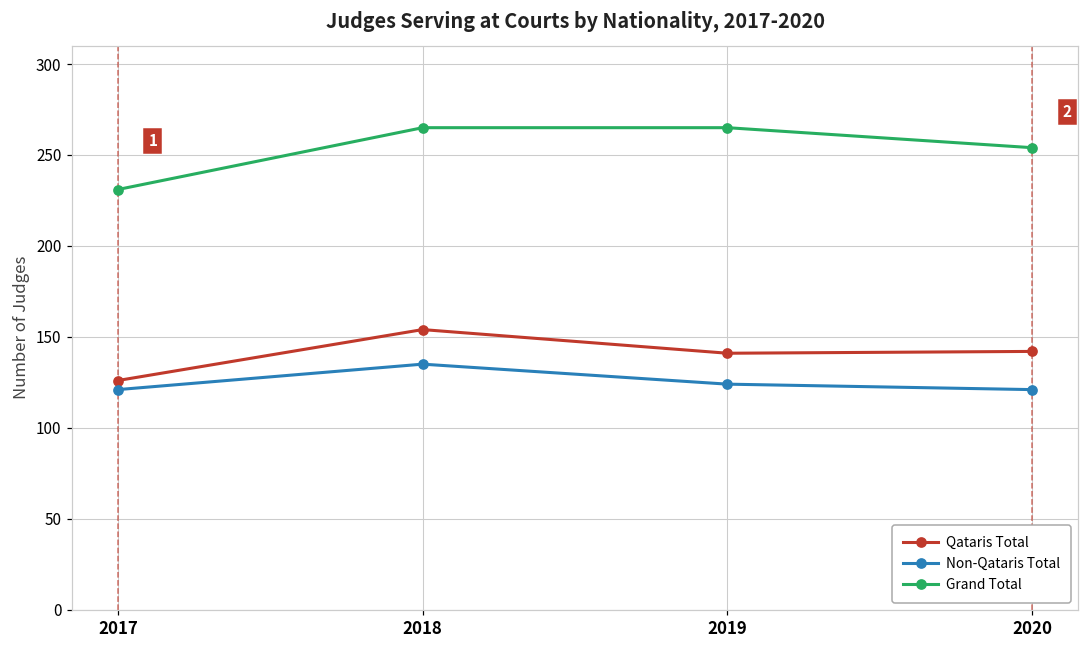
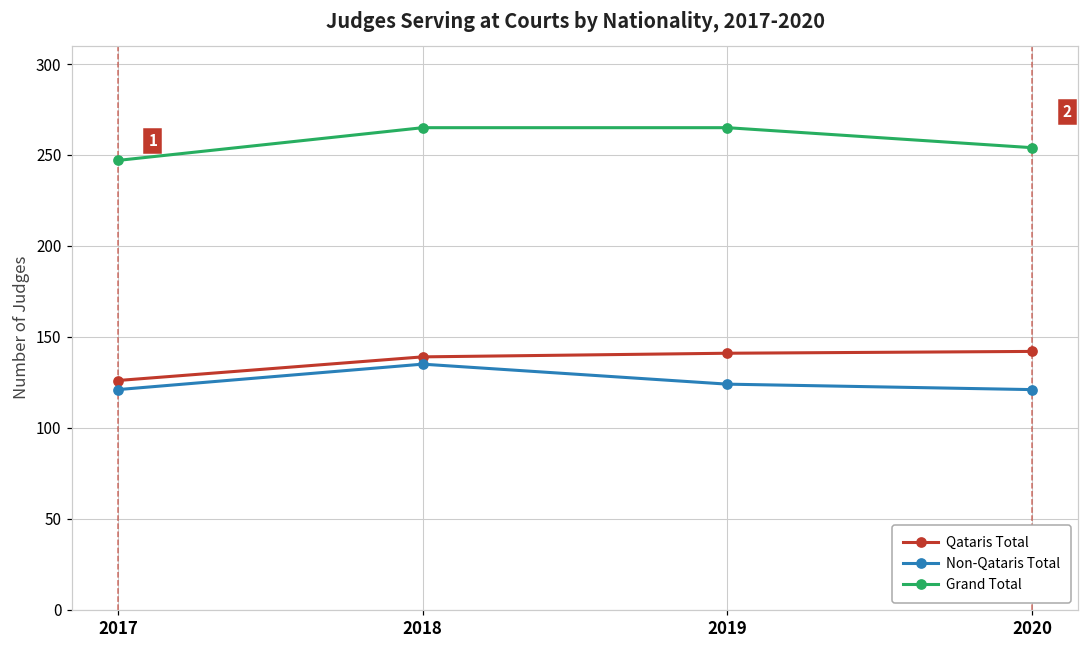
  {
    "Qataris Total": {
      "2017": 126,
-     "2018": 154,
+     "2018": 139,
      "2019": 141,
      "2020": 142
    },
    "Non-Qataris Total": {
      "2017": 121,
      "2018": 135,
      "2019": 124,
      "2020": 121
    },
    "Grand Total": {
-     "2017": 231,
+     "2017": 247,
      "2018": 265,
      "2019": 265,
      "2020": 254
    }
  }
